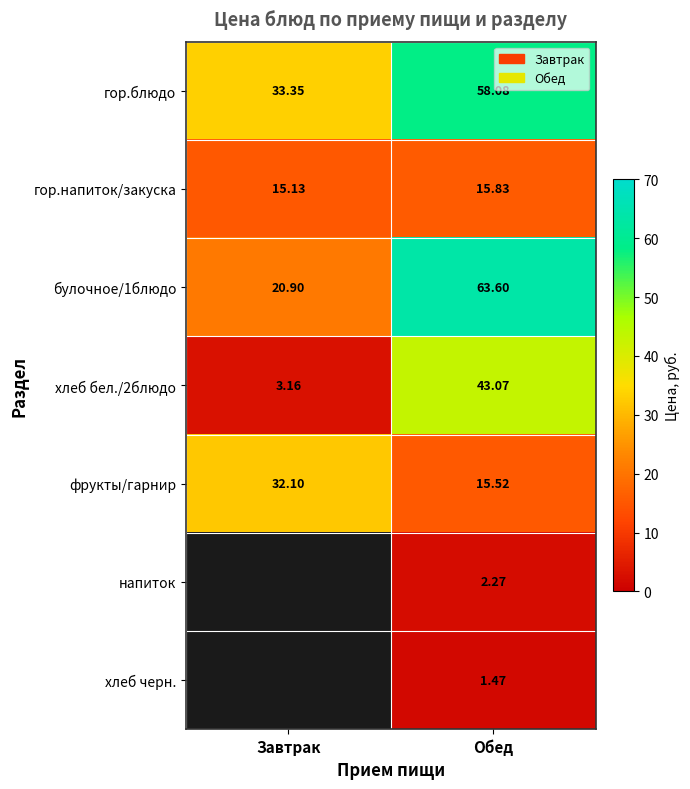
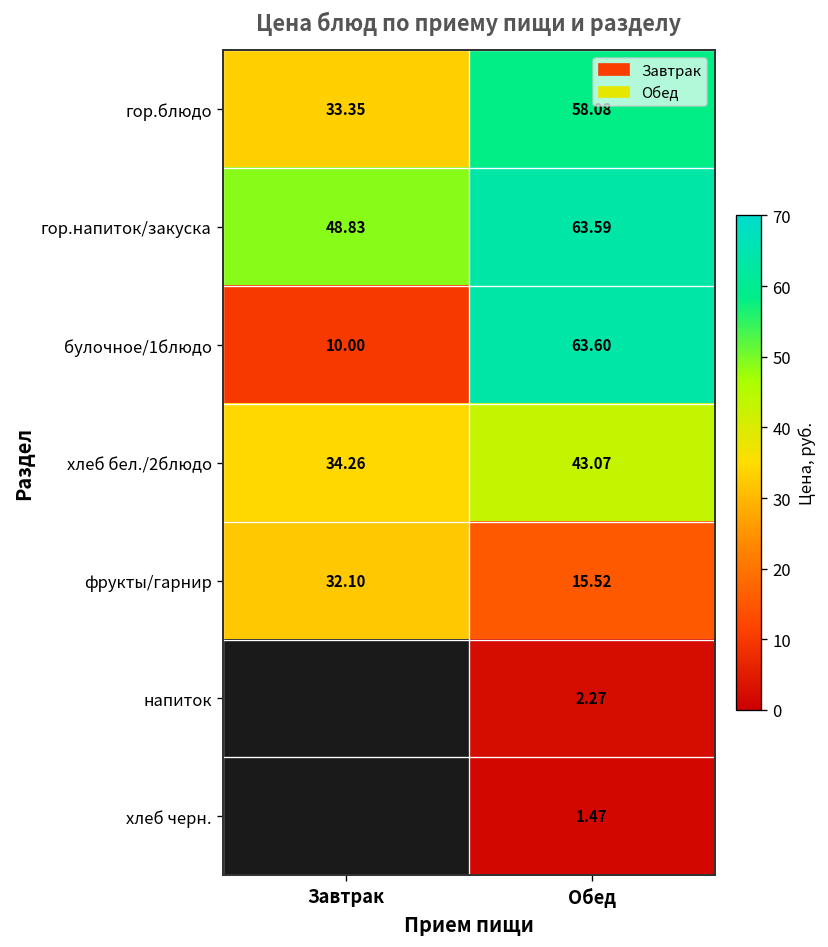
  {
    "гор.блюдо": {
      "Завтрак": 33.35
    },
    "гор.напиток/закуска": {
-     "Завтрак": 15.13,
-     "Обед": 15.83
+     "Завтрак": 48.83,
+     "Обед": 63.59
    },
    "булочное/1блюдо": {
-     "Завтрак": 20.90,
+     "Завтрак": 10.00,
      "Обед": 63.60
    },
    "хлеб бел./2блюдо": {
-     "Завтрак": 3.16,
+     "Завтрак": 34.26,
      "Обед": 43.07
    },
    "фрукты/гарнир": {
      "Завтрак": 32.10,
      "Обед": 15.52
    },
    "напиток": {
      "Обед": 2.27
    },
    "хлеб черн.": {
      "Обед": 1.47
    }
  }
